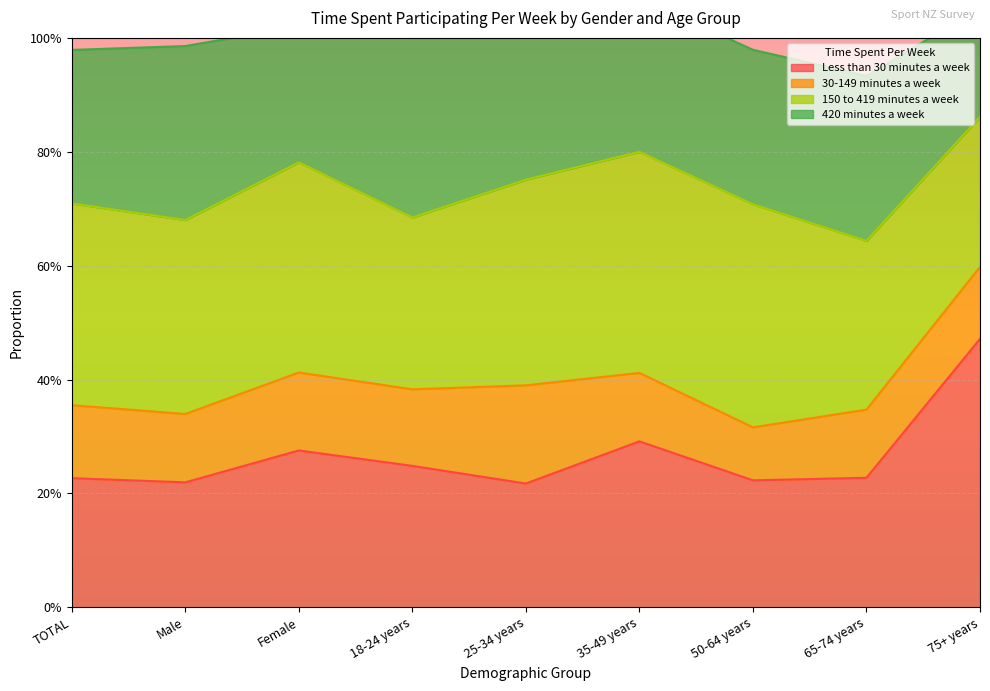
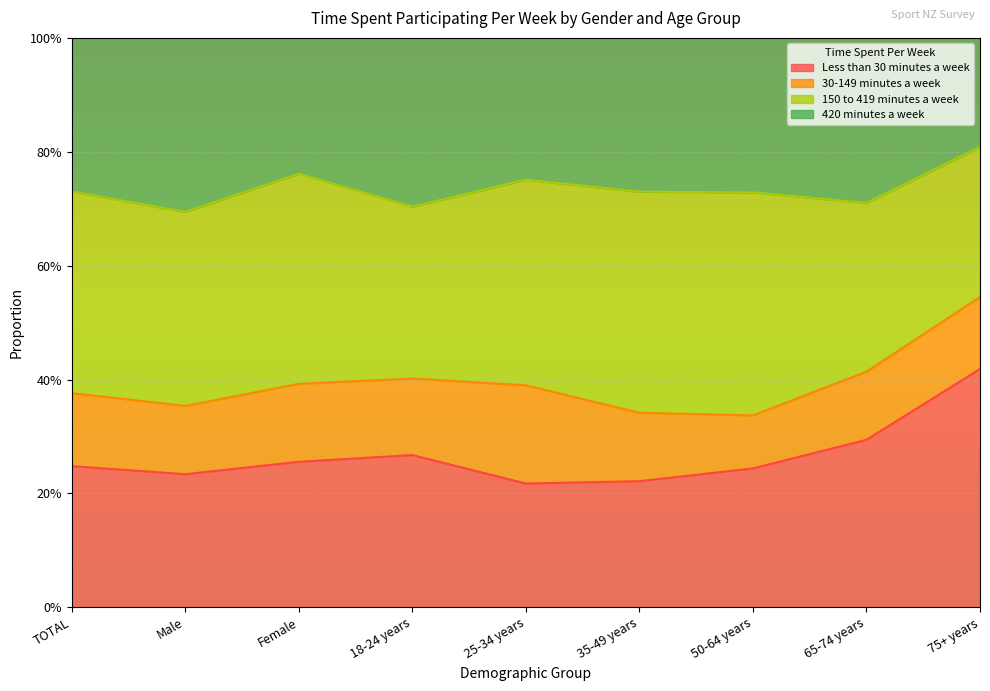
  {
    "Less than 30 minutes a week": {
-     "TOTAL": "23%",
-     "Male": "22%",
-     "Female": "28%",
-     "18-24 years": "25%",
+     "TOTAL": "25%",
+     "Male": "23%",
+     "Female": "26%",
+     "18-24 years": "27%",
      "25-34 years": "22%",
-     "35-49 years": "29%",
-     "50-64 years": "22%",
-     "65-74 years": "23%",
-     "75+ years": "47%"
+     "35-49 years": "22%",
+     "50-64 years": "24%",
+     "65-74 years": "29%",
+     "75+ years": "42%"
    },
    "30-149 minutes a week": {
      "TOTAL": "13%",
      "Male": "12%",
      "Female": "14%",
      "18-24 years": "13%",
      "25-34 years": "17%",
      "35-49 years": "12%",
      "50-64 years": "9%",
      "65-74 years": "12%",
      "75+ years": "13%"
    },
    "150 to 419 minutes a week": {
      "TOTAL": "35%",
      "Male": "34%",
      "Female": "37%",
      "18-24 years": "30%",
      "25-34 years": "36%",
      "35-49 years": "39%",
      "50-64 years": "39%",
      "65-74 years": "30%",
      "75+ years": "26%"
    },
    "420 minutes a week": {
      "TOTAL": "27%",
      "Male": "31%",
      "25-34 years": "25%",
      "50-64 years": "27%"
    }
  }
